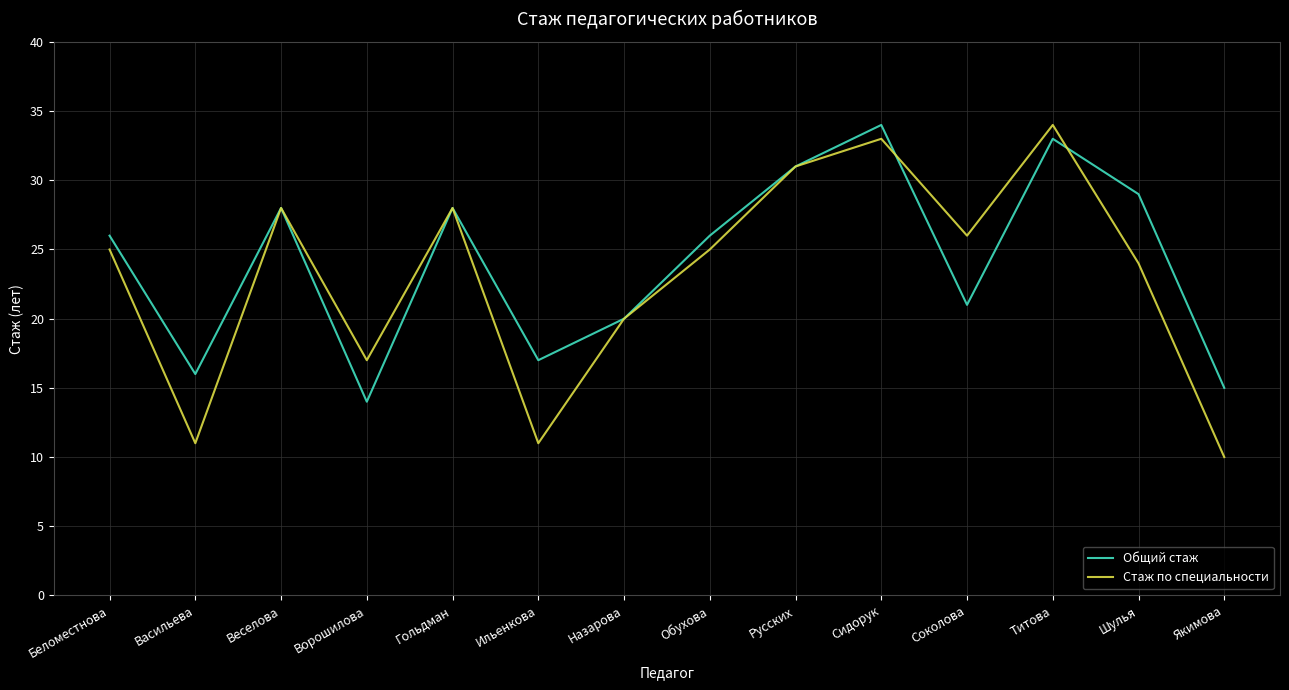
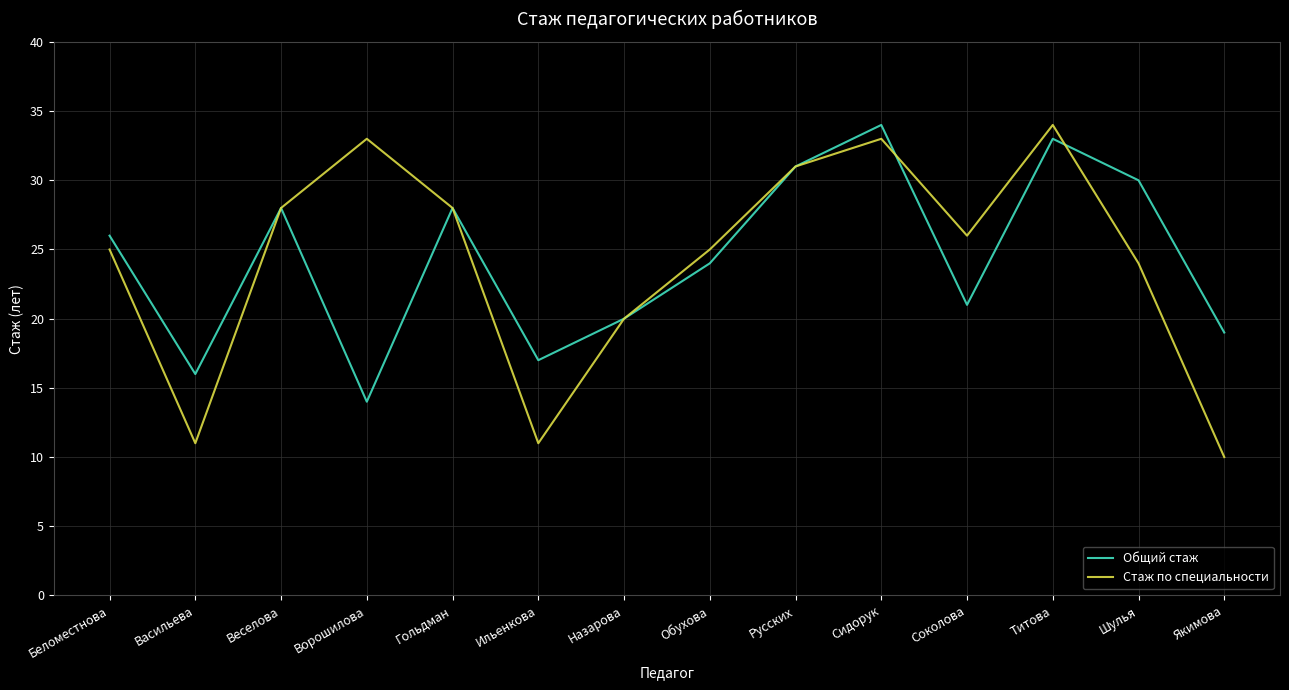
  {
    "Общий стаж": {
      "Беломестнова": 26,
      "Васильева": 16,
      "Ворошилова": 14,
      "Ильенкова": 17,
-     "Обухова": 26,
+     "Обухова": 24,
      "Сидорук": 34,
      "Соколова": 21,
      "Титова": 33,
-     "Шулья": 29,
-     "Якимова": 15
+     "Шулья": 30,
+     "Якимова": 19
    },
    "Стаж по специальности": {
      "Беломестнова": 25,
      "Васильева": 11,
-     "Ворошилова": 17,
+     "Ворошилова": 33,
      "Ильенкова": 11,
      "Обухова": 25,
      "Сидорук": 33,
      "Соколова": 26,
      "Титова": 34,
      "Шулья": 24,
      "Якимова": 10
    }
  }
